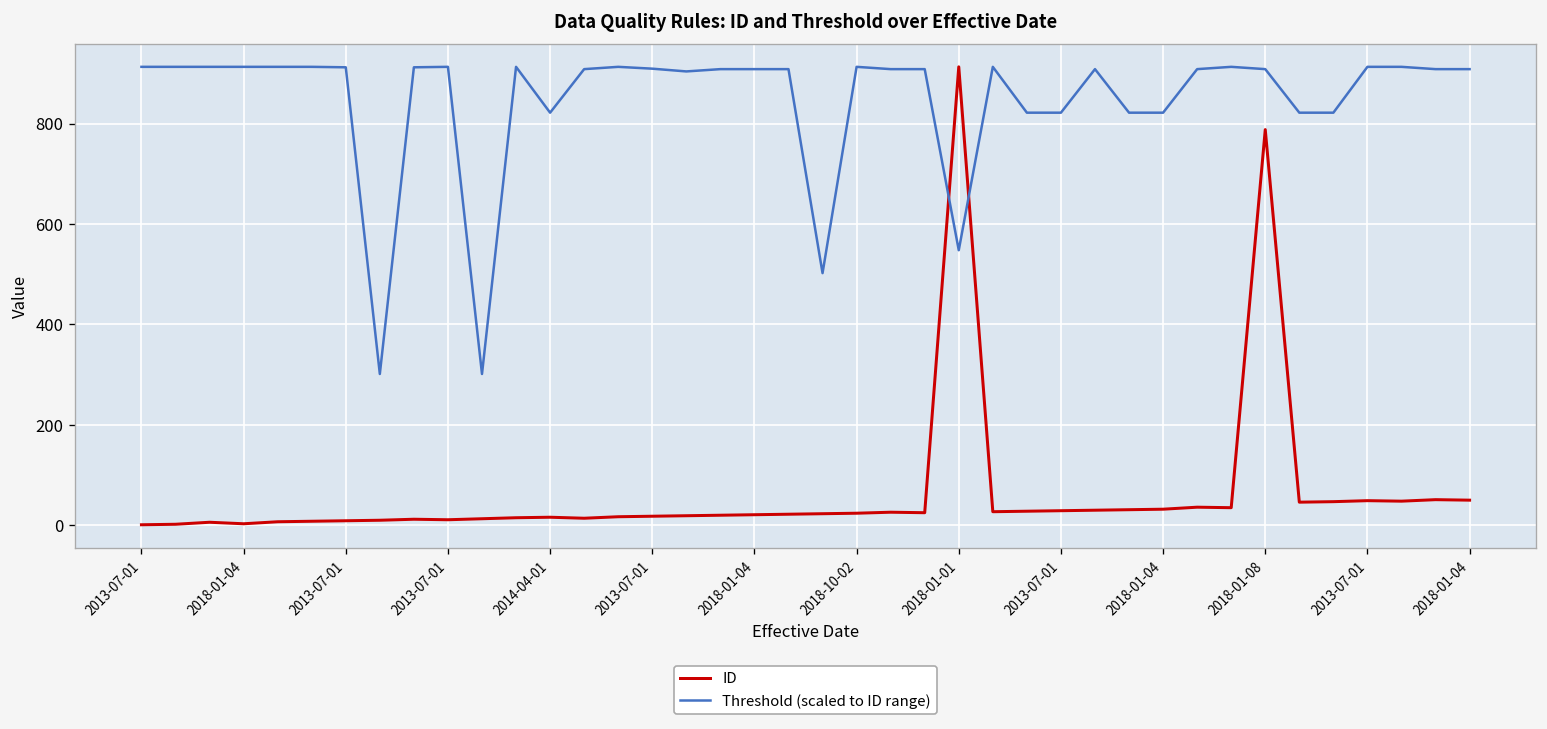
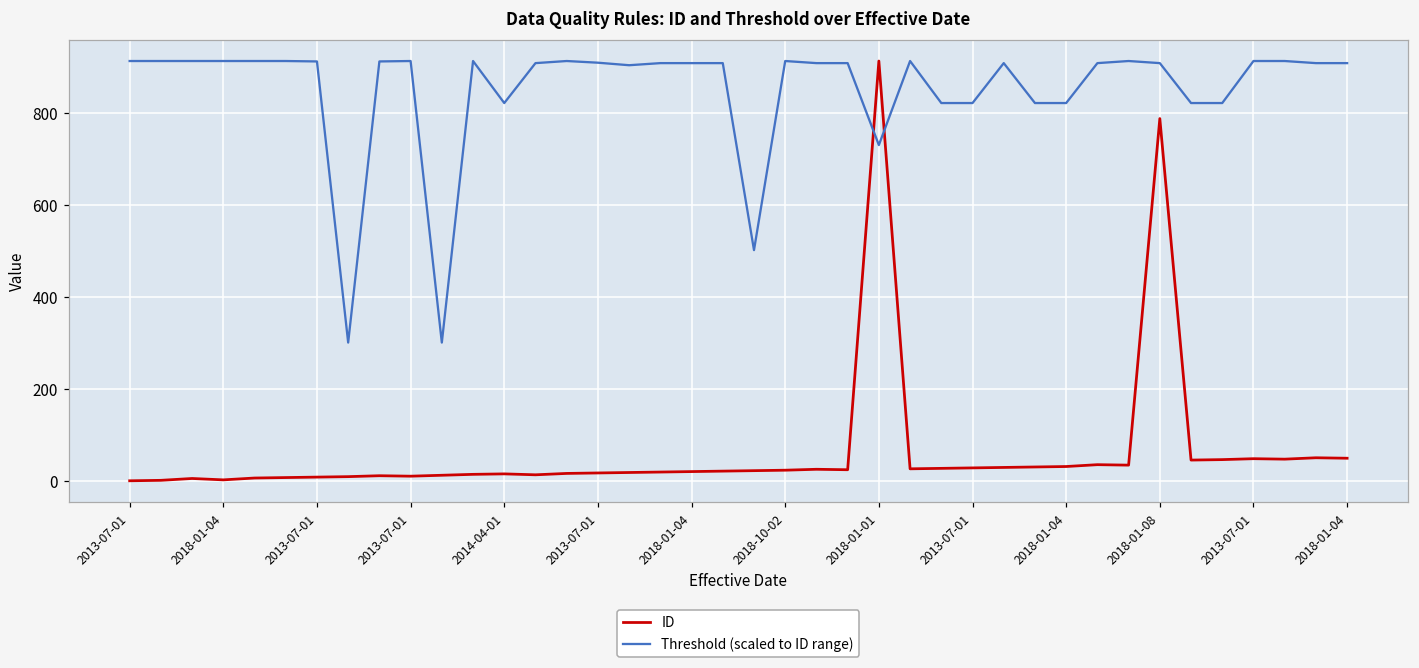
  {
    "ID": {
      "2018-01-01": 910,
      "2018-01-08": 790
    },
    "Threshold (scaled to ID range)": {
-     "2018-01-01": 550,
+     "2018-01-01": 730,
      "2018-01-08": 910
    }
  }
